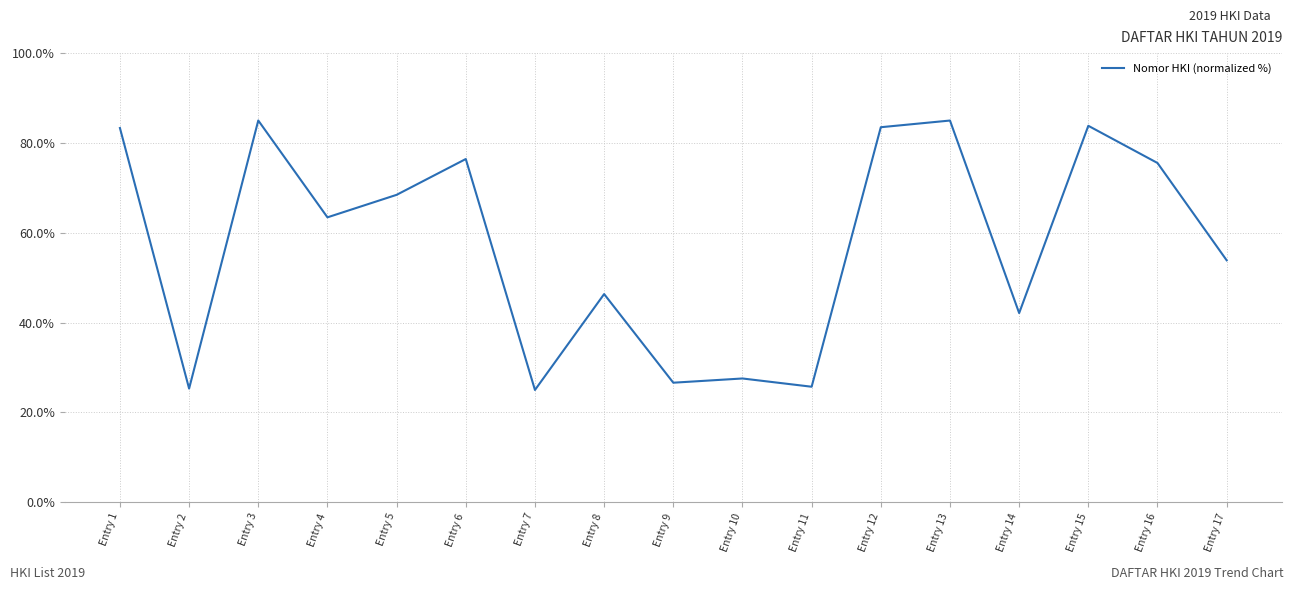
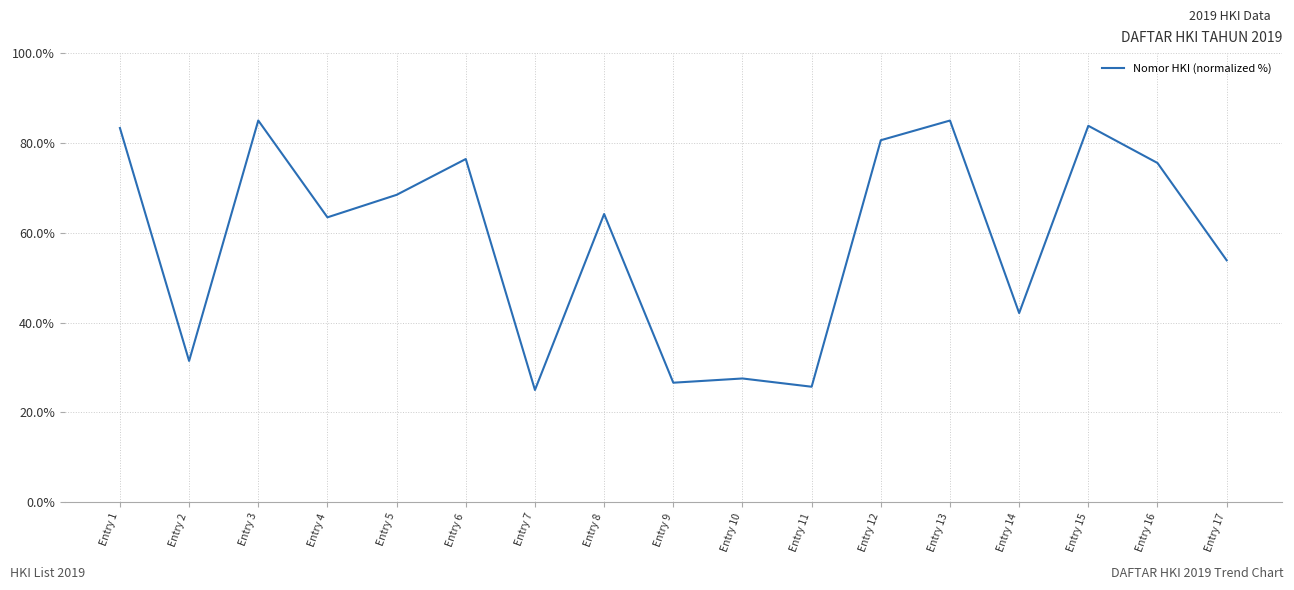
  {
    "Entry 1": "83%",
-   "Entry 2": "25%",
+   "Entry 2": "31%",
    "Entry 3": "85%",
    "Entry 4": "63%",
    "Entry 5": "68%",
    "Entry 6": "76%",
    "Entry 7": "25%",
-   "Entry 8": "46%",
+   "Entry 8": "64%",
    "Entry 9": "27%",
    "Entry 10": "28%",
    "Entry 11": "26%",
-   "Entry 12": "84%",
+   "Entry 12": "81%",
    "Entry 13": "85%",
    "Entry 14": "42%",
    "Entry 15": "84%",
    "Entry 16": "76%",
    "Entry 17": "54%"
  }
